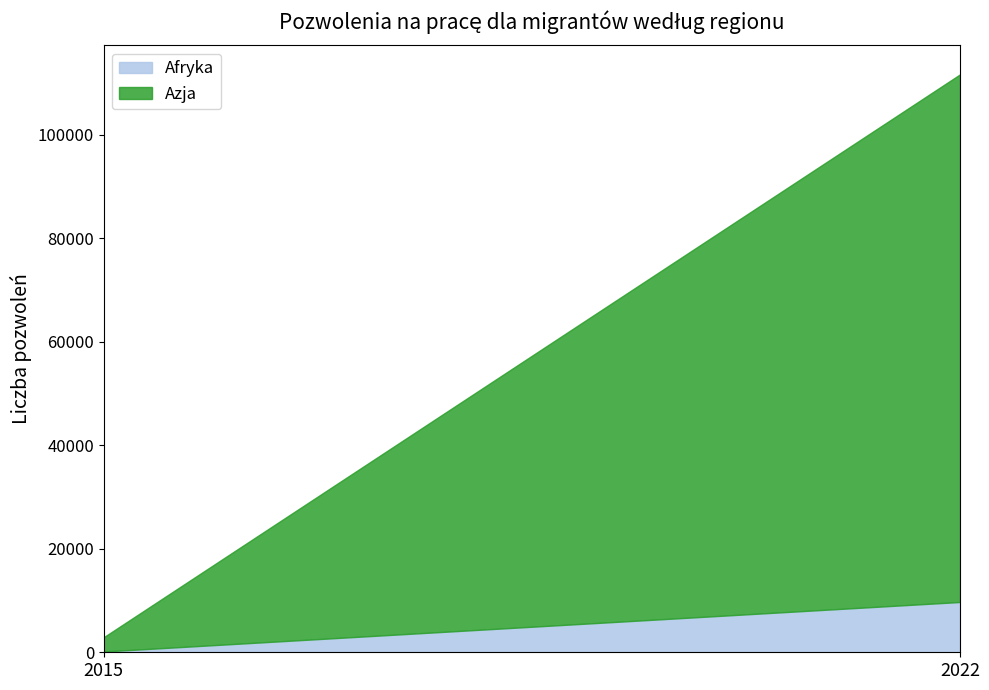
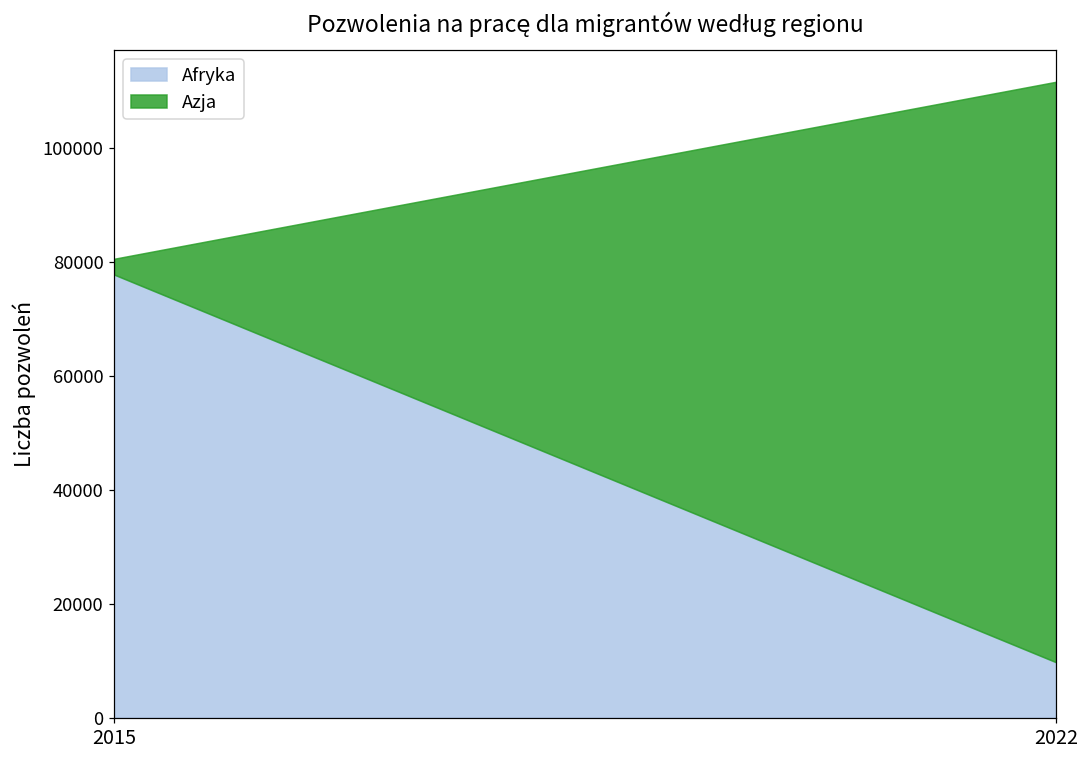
  {
    "Afryka": {
-     "2015": 0,
+     "2015": 78000,
      "2022": 10000
    },
    "Azja": {
      "2015": 3000,
      "2022": 102000
    }
  }
